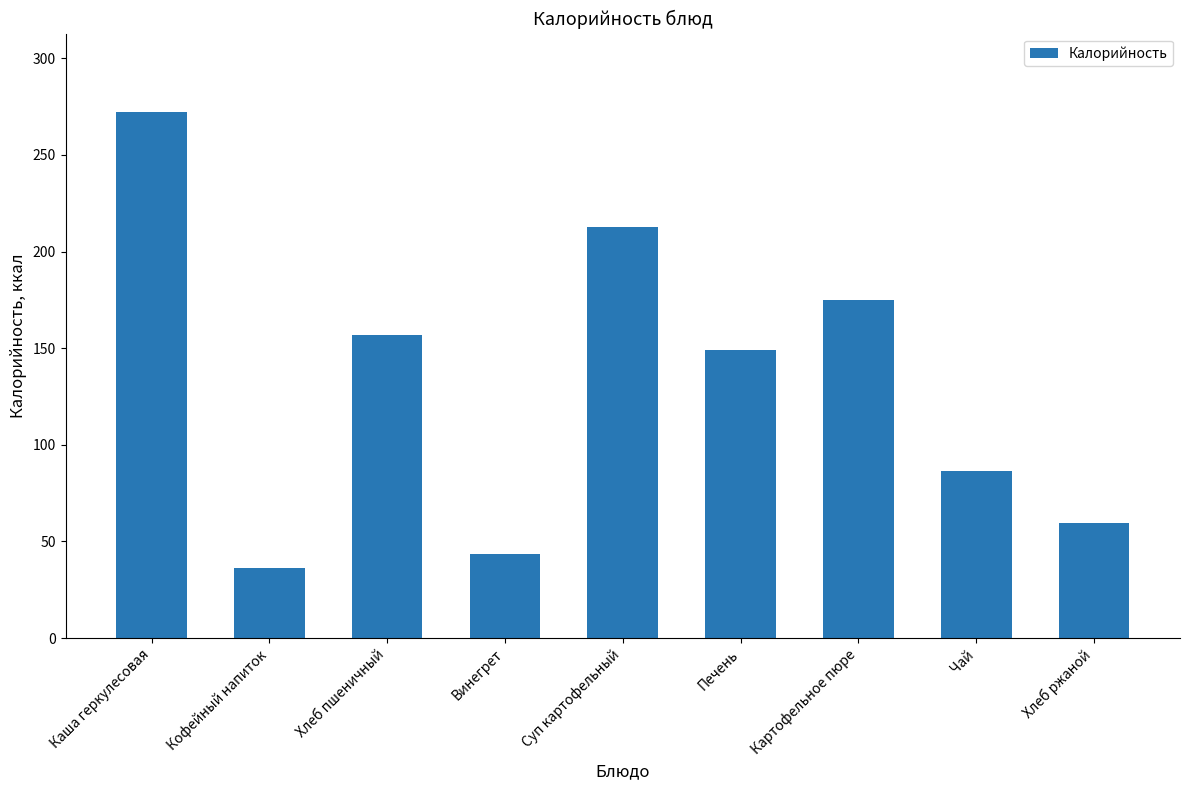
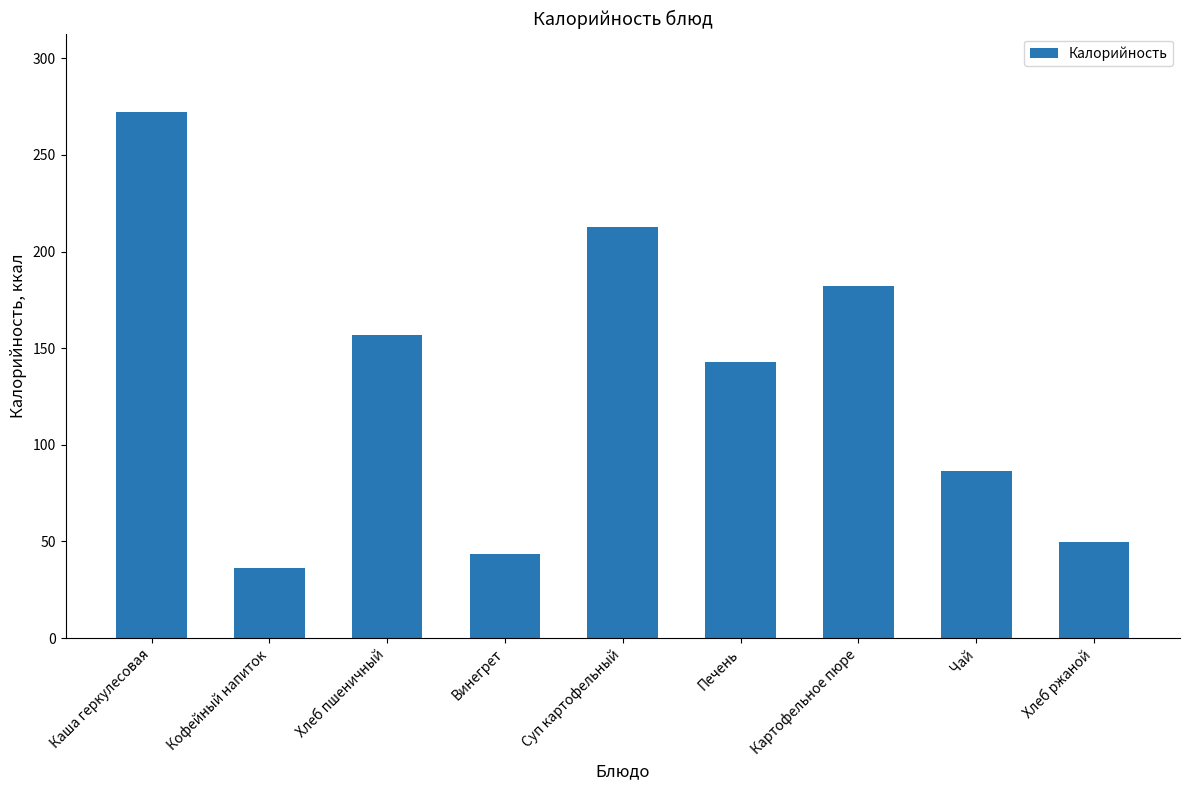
  {
    "Каша геркулесовая": 272,
    "Кофейный напиток": 36,
    "Хлеб пшеничный": 157,
    "Винегрет": 43,
    "Суп картофельный": 213,
-   "Печень": 149,
-   "Картофельное пюре": 175,
+   "Печень": 143,
+   "Картофельное пюре": 182,
    "Чай": 87,
-   "Хлеб ржаной": 59
+   "Хлеб ржаной": 50
  }
